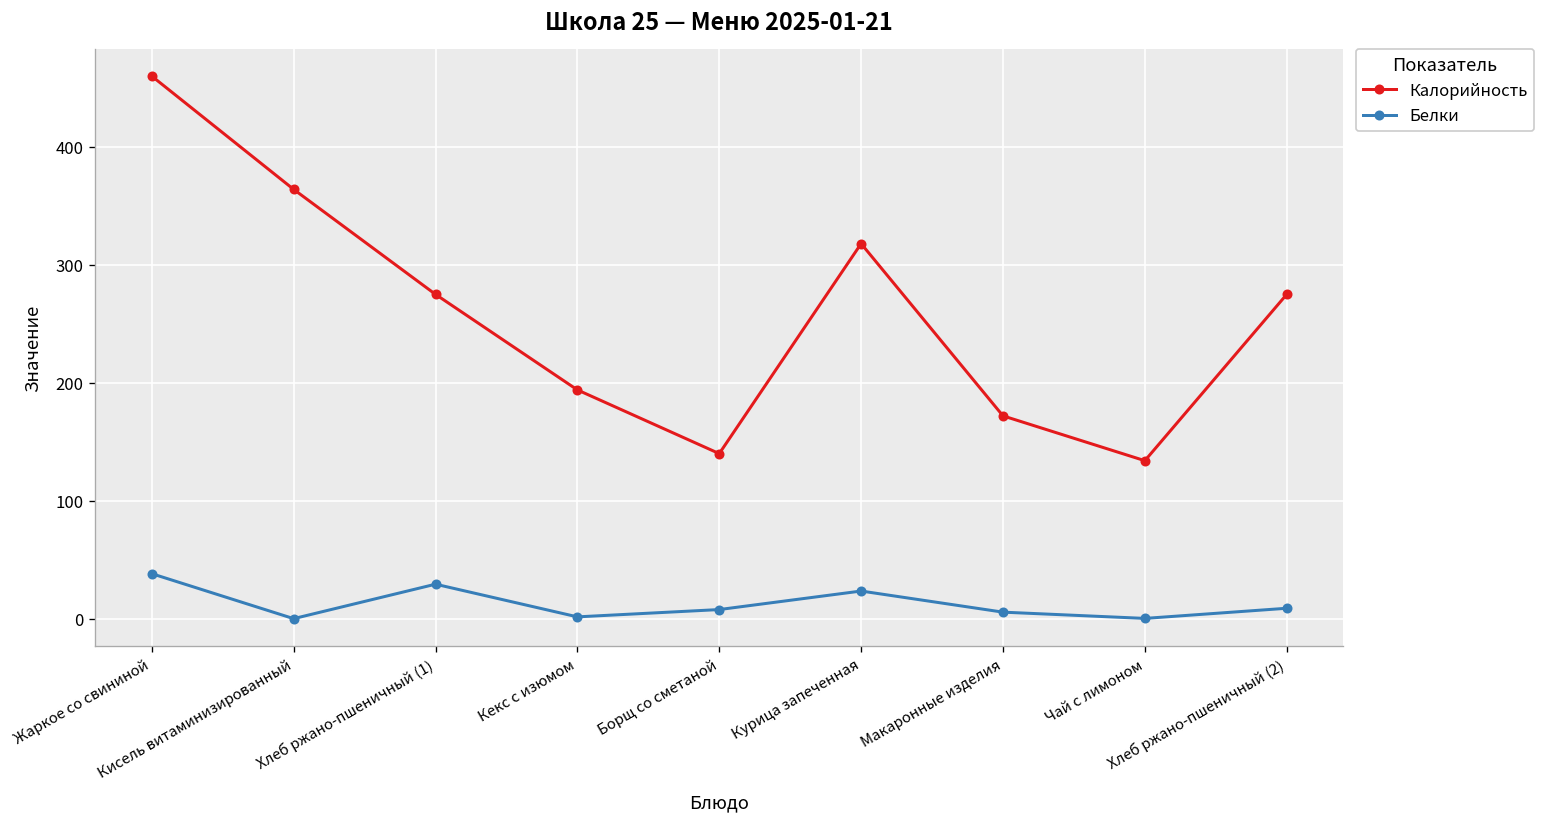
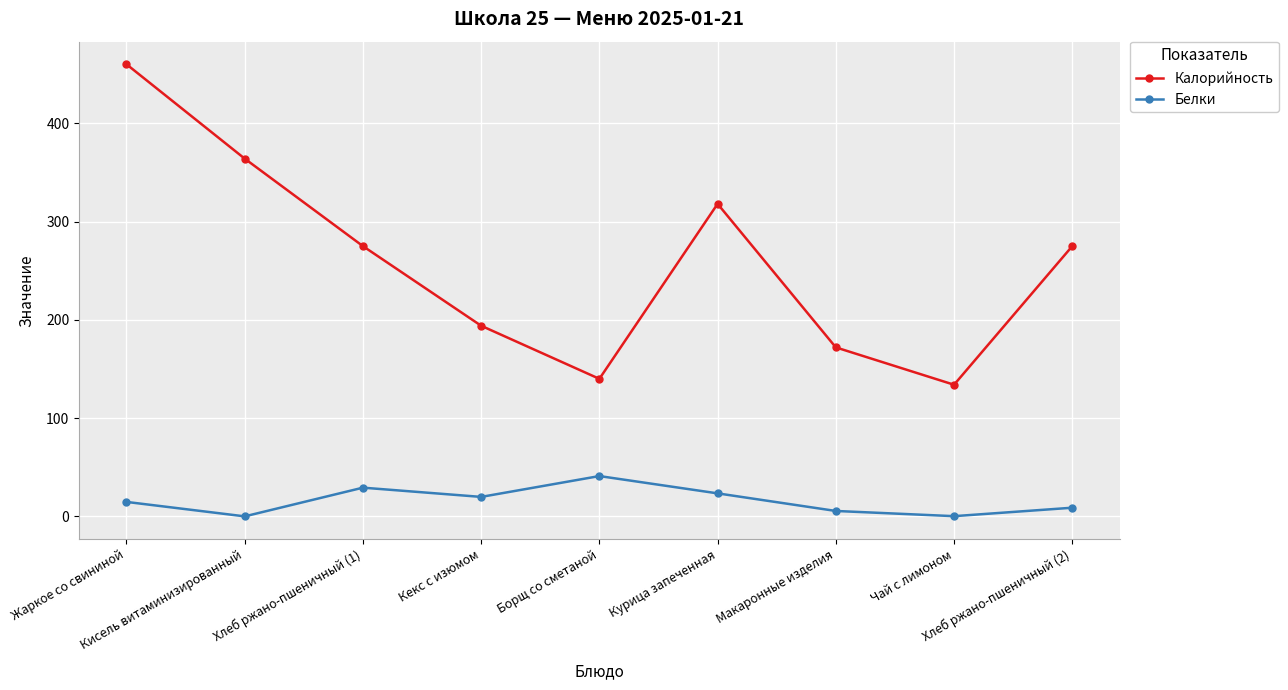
  {
    "Калорийность": {
      "Жаркое со свининой": 460,
      "Кисель витаминизированный": 360,
      "Хлеб ржано-пшеничный (1)": 280,
      "Кекс с изюмом": 190,
      "Борщ со сметаной": 140,
      "Курица запеченная": 320,
      "Макаронные изделия": 170,
      "Чай с лимоном": 130,
      "Хлеб ржано-пшеничный (2)": 280
    },
    "Белки": {
-     "Жаркое со свининой": 40,
+     "Жаркое со свининой": 10,
      "Кисель витаминизированный": 0,
      "Хлеб ржано-пшеничный (1)": 30,
-     "Кекс с изюмом": 0,
-     "Борщ со сметаной": 10,
+     "Кекс с изюмом": 20,
+     "Борщ со сметаной": 40,
      "Курица запеченная": 20,
      "Макаронные изделия": 10,
      "Чай с лимоном": 0,
      "Хлеб ржано-пшеничный (2)": 10
    }
  }
